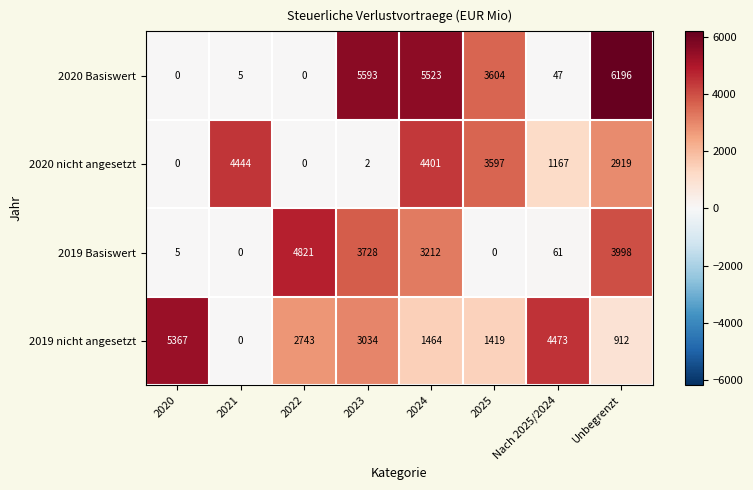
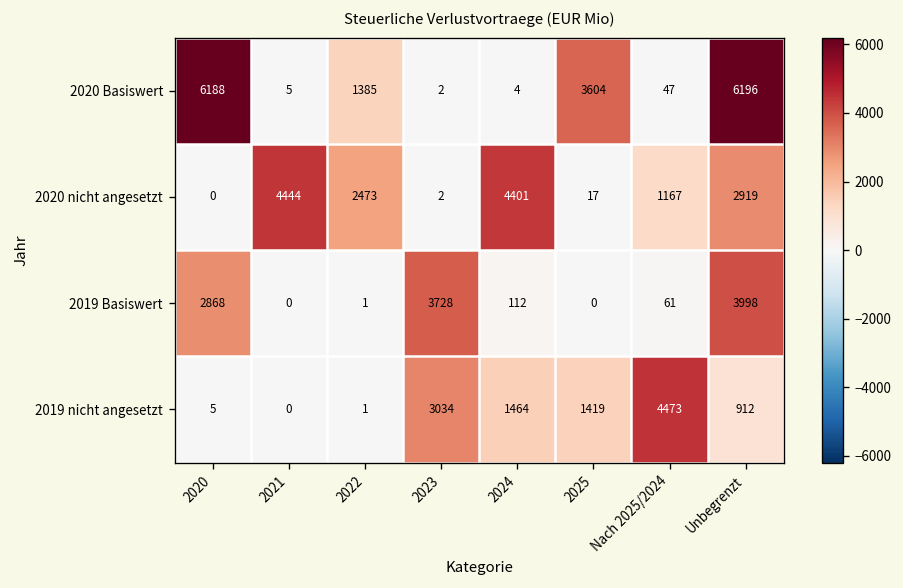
  {
    "2020 Basiswert": {
-     "2020": 0,
+     "2020": 6188,
      "2021": 5,
-     "2022": 0,
-     "2023": 5593,
-     "2024": 5523,
+     "2022": 1385,
+     "2023": 2,
+     "2024": 4,
      "2025": 3604,
      "Nach 2025/2024": 47,
      "Unbegrenzt": 6196
    },
    "2020 nicht angesetzt": {
      "2020": 0,
      "2021": 4444,
-     "2022": 0,
+     "2022": 2473,
      "2023": 2,
      "2024": 4401,
-     "2025": 3597,
+     "2025": 17,
      "Nach 2025/2024": 1167,
      "Unbegrenzt": 2919
    },
    "2019 Basiswert": {
-     "2020": 5,
+     "2020": 2868,
      "2021": 0,
-     "2022": 4821,
+     "2022": 1,
      "2023": 3728,
-     "2024": 3212,
+     "2024": 112,
      "2025": 0,
      "Nach 2025/2024": 61,
      "Unbegrenzt": 3998
    },
    "2019 nicht angesetzt": {
-     "2020": 5367,
+     "2020": 5,
      "2021": 0,
-     "2022": 2743,
+     "2022": 1,
      "2023": 3034,
      "2024": 1464,
      "2025": 1419,
      "Nach 2025/2024": 4473,
      "Unbegrenzt": 912
    }
  }
